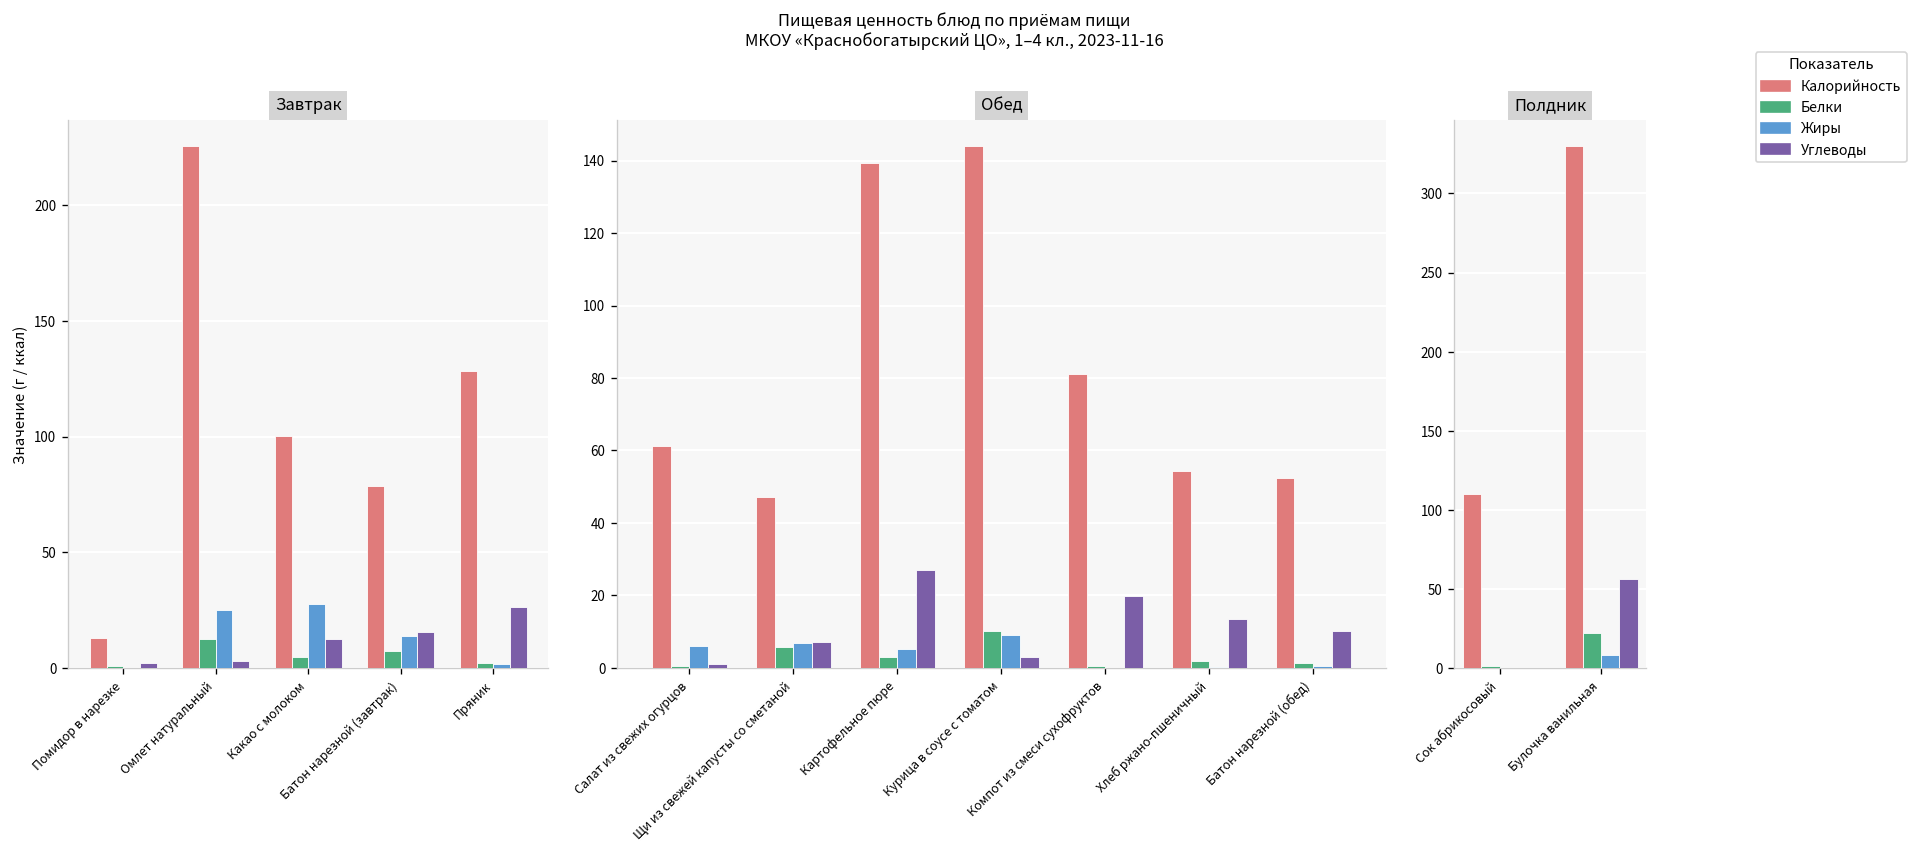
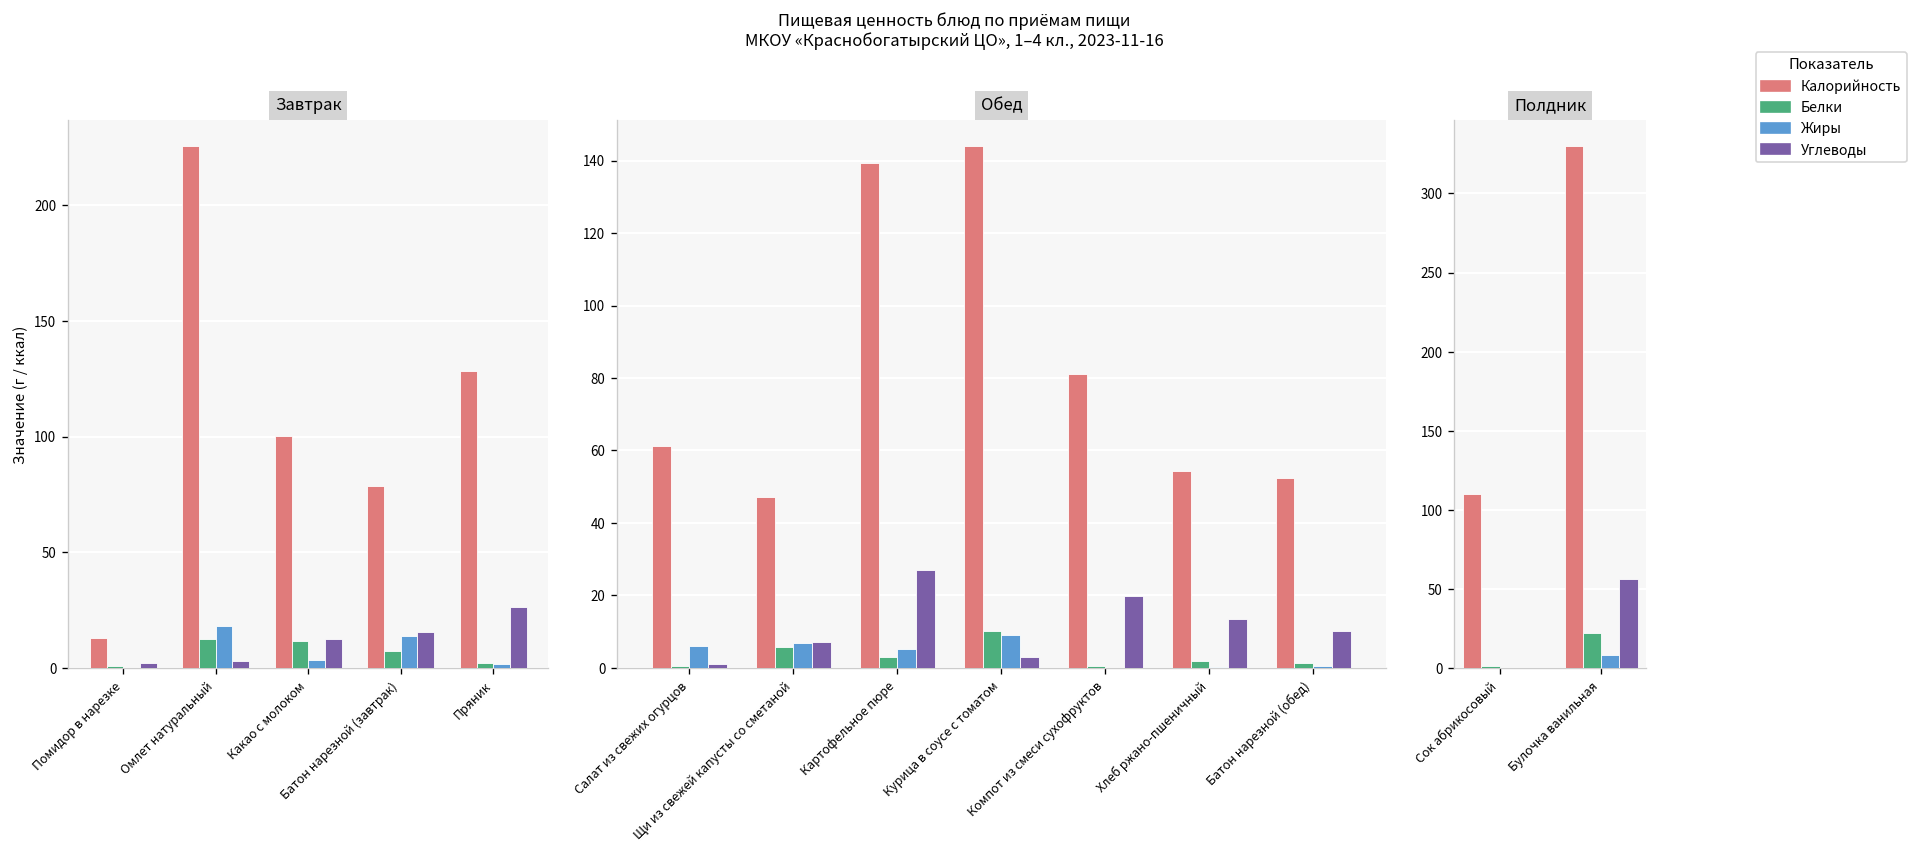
  {
    "Завтрак": {
      "Калорийность": {
        "Помидор в нарезке": 13,
        "Омлет натуральный": 226,
        "Какао с молоком": 100,
        "Батон нарезной (завтрак)": 79,
        "Пряник": 128
      },
      "Белки": {
        "Омлет натуральный": 13,
-       "Какао с молоком": 5,
+       "Какао с молоком": 12,
        "Батон нарезной (завтрак)": 8,
        "Пряник": 2
      },
      "Жиры": {
-       "Омлет натуральный": 25,
-       "Какао с молоком": 28,
+       "Омлет натуральный": 18,
+       "Какао с молоком": 4,
        "Батон нарезной (завтрак)": 14,
        "Пряник": 2
      },
      "Углеводы": {
        "Помидор в нарезке": 2,
        "Омлет натуральный": 3,
        "Какао с молоком": 13,
        "Батон нарезной (завтрак)": 15,
        "Пряник": 26
      }
    },
    "Обед": {
      "Калорийность": {
        "Салат из свежих огурцов": 61,
        "Щи из свежей капусты со сметаной": 47,
        "Картофельное пюре": 139,
        "Курица в соусе с томатом": 144,
        "Компот из смеси сухофруктов": 81,
        "Хлеб ржано-пшеничный": 54,
        "Батон нарезной (обед)": 52
      },
      "Белки": {
        "Щи из свежей капусты со сметаной": 6,
        "Картофельное пюре": 3,
        "Курица в соусе с томатом": 10,
        "Хлеб ржано-пшеничный": 2,
        "Батон нарезной (обед)": 2
      },
      "Жиры": {
        "Салат из свежих огурцов": 6,
        "Щи из свежей капусты со сметаной": 7,
        "Картофельное пюре": 5,
        "Курица в соусе с томатом": 9,
        "Компот из смеси сухофруктов": 0
      },
      "Углеводы": {
        "Салат из свежих огурцов": 1,
        "Щи из свежей капусты со сметаной": 7,
        "Картофельное пюре": 27,
        "Курица в соусе с томатом": 3,
        "Компот из смеси сухофруктов": 20,
        "Хлеб ржано-пшеничный": 13,
        "Батон нарезной (обед)": 10
      }
    },
    "Полдник": {
      "Калорийность": {
        "Сок абрикосовый": 110,
        "Булочка ванильная": 330
      },
      "Белки": {
        "Булочка ванильная": 22
      },
      "Жиры": {
        "Сок абрикосовый": 0,
        "Булочка ванильная": 8
      },
      "Углеводы": {
        "Сок абрикосовый": 0,
        "Булочка ванильная": 57
      }
    }
  }
